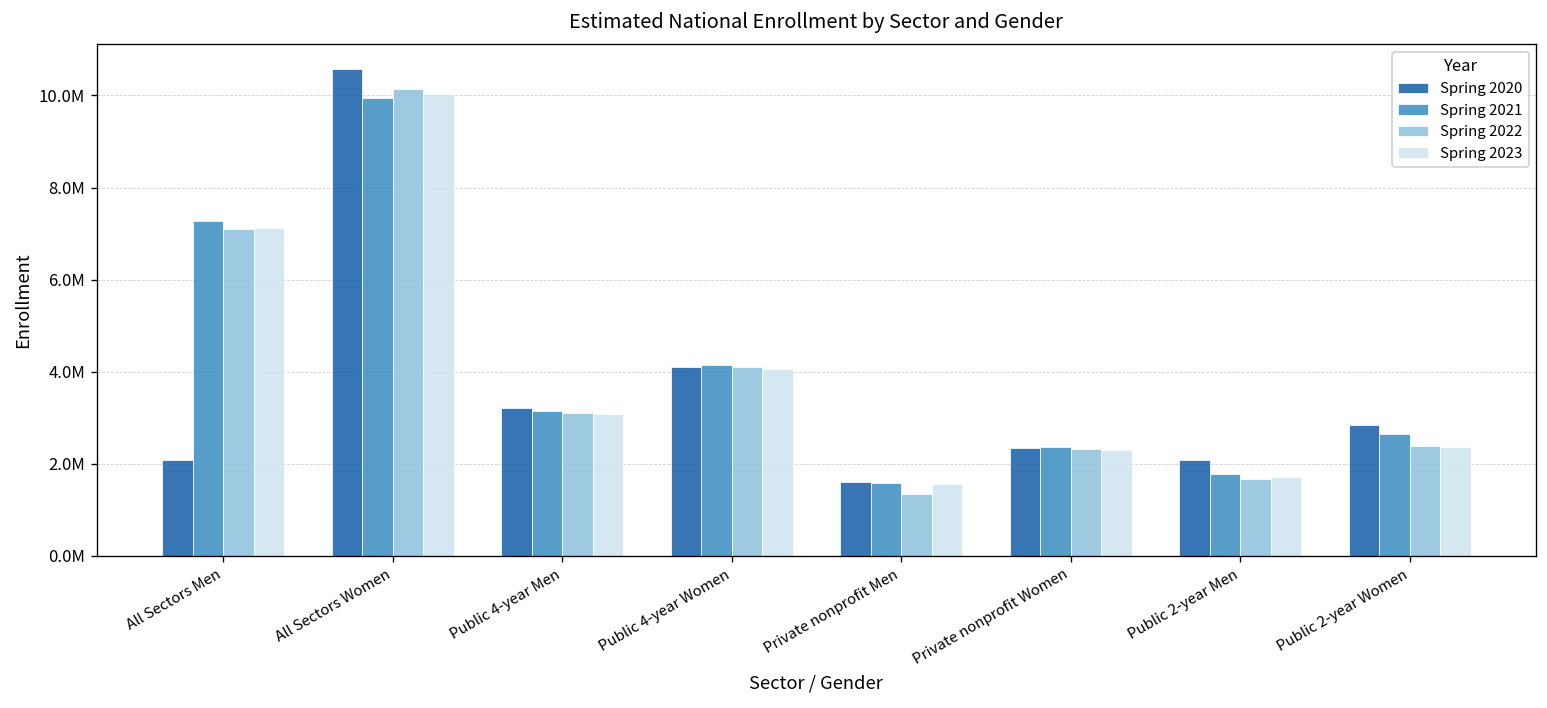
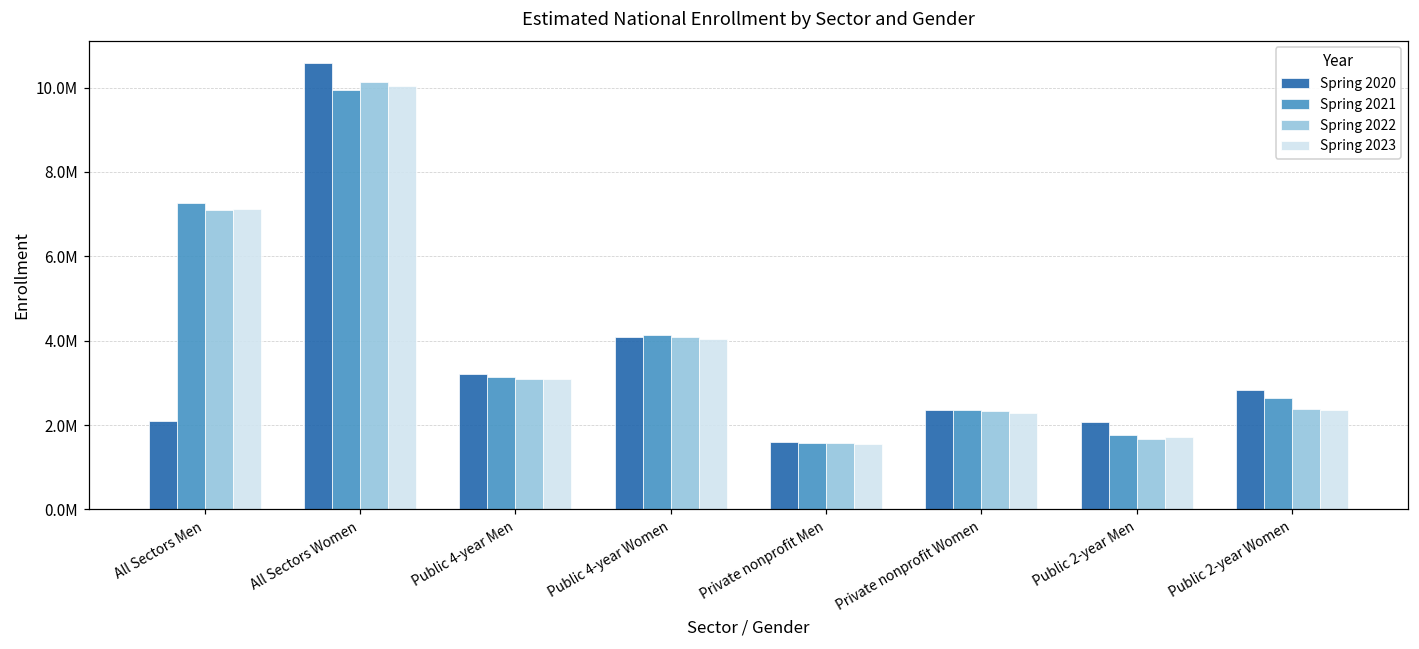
  {
    "Spring 2020": {
      "All Sectors Men": 2100000,
      "All Sectors Women": 10600000,
      "Public 4-year Men": 3200000,
      "Public 4-year Women": 4100000,
      "Private nonprofit Men": 1600000,
      "Private nonprofit Women": 2300000,
      "Public 2-year Men": 2100000,
      "Public 2-year Women": 2800000
    },
    "Spring 2021": {
      "All Sectors Men": 7300000,
      "All Sectors Women": 10000000,
      "Public 4-year Men": 3100000,
      "Public 4-year Women": 4100000,
      "Private nonprofit Men": 1600000,
      "Private nonprofit Women": 2400000,
      "Public 2-year Men": 1800000,
      "Public 2-year Women": 2600000
    },
    "Spring 2022": {
      "All Sectors Men": 7100000,
      "All Sectors Women": 10100000,
      "Public 4-year Men": 3100000,
      "Public 4-year Women": 4100000,
-     "Private nonprofit Men": 1300000,
+     "Private nonprofit Men": 1600000,
      "Private nonprofit Women": 2300000,
      "Public 2-year Men": 1700000,
      "Public 2-year Women": 2400000
    },
    "Spring 2023": {
      "All Sectors Men": 7100000,
      "All Sectors Women": 10000000,
      "Public 4-year Men": 3100000,
      "Public 4-year Women": 4000000,
      "Private nonprofit Men": 1600000,
      "Private nonprofit Women": 2300000,
      "Public 2-year Men": 1700000,
      "Public 2-year Women": 2400000
    }
  }
